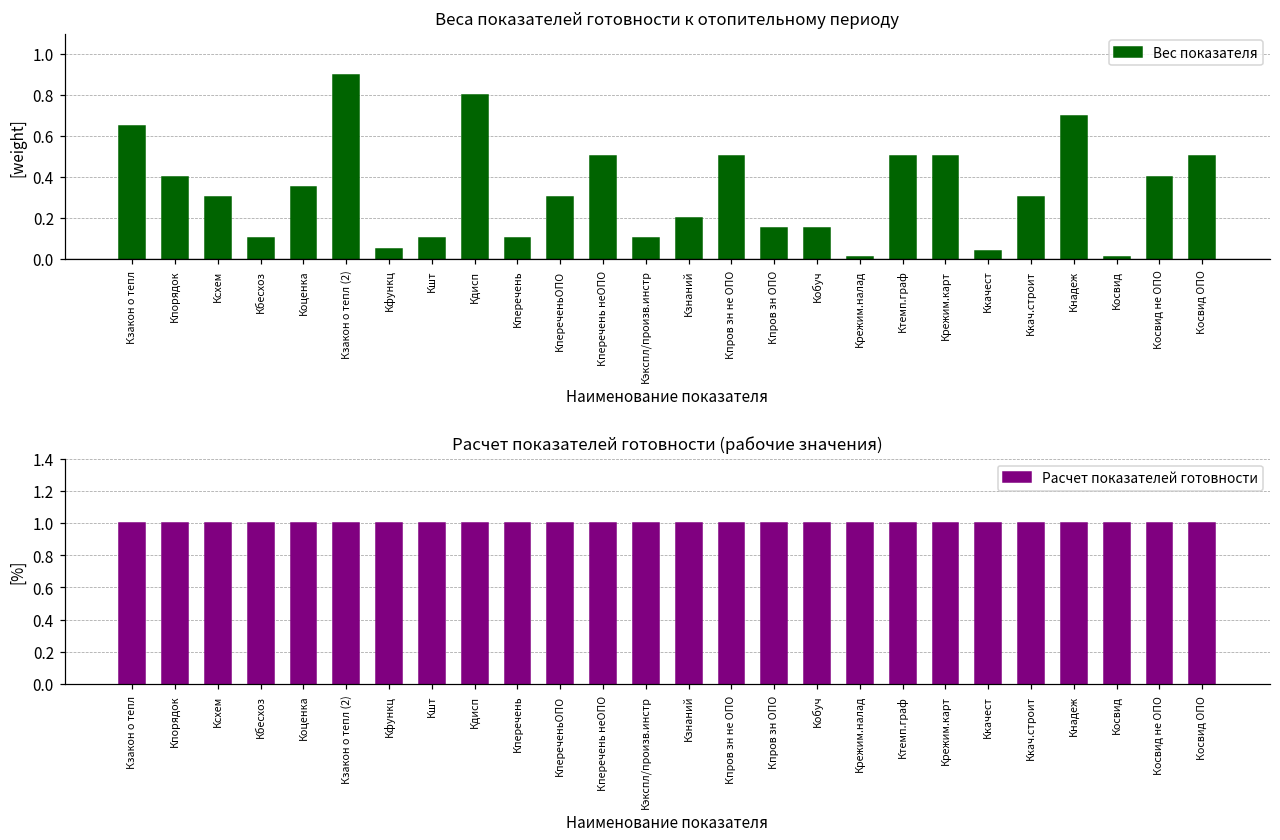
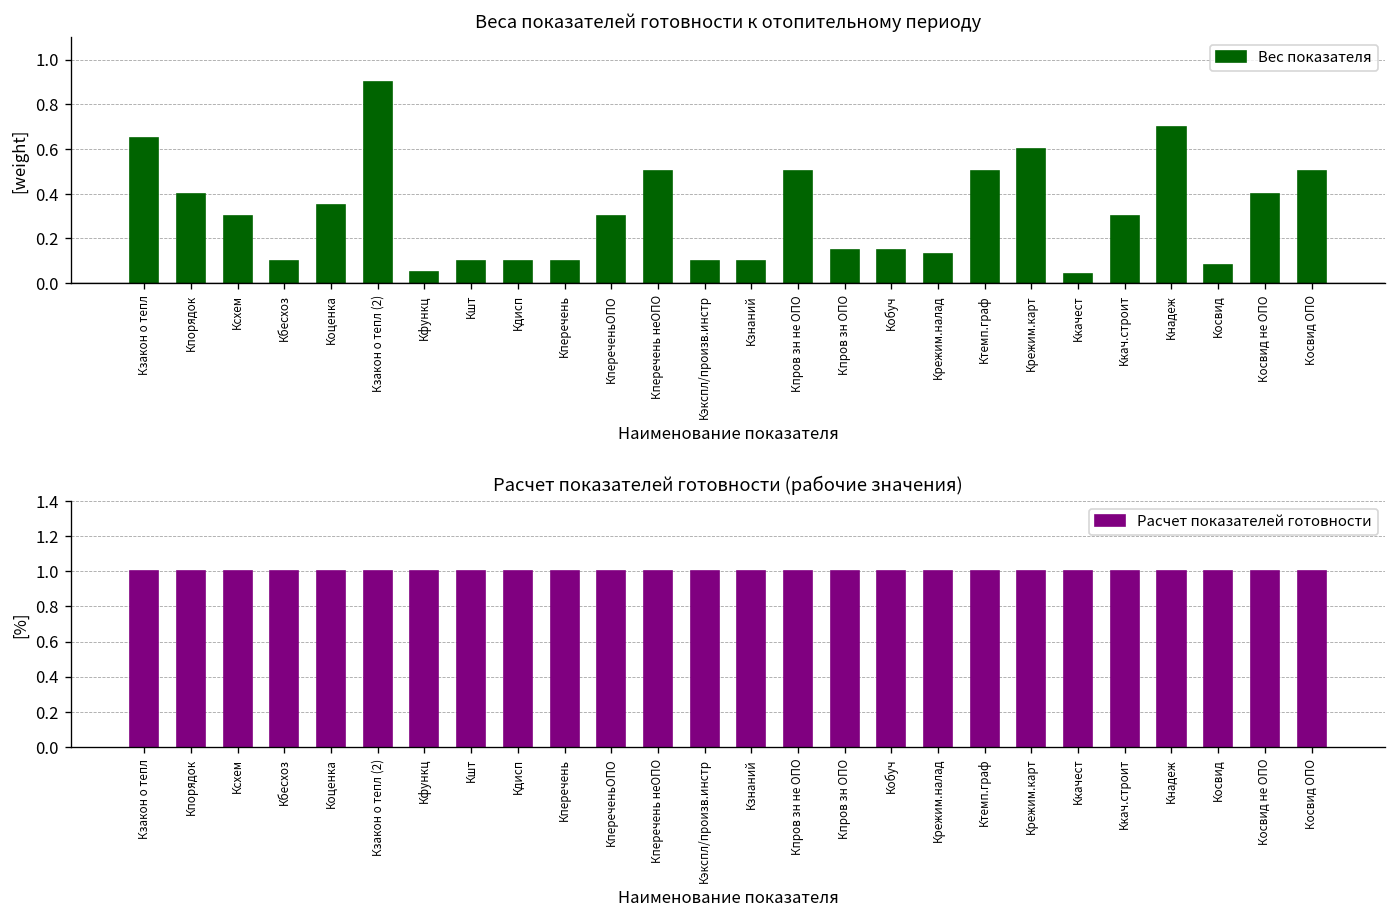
  {
    "Веса показателей готовности к отопительному периоду": {
      "Кзакон о тепл": 0.65,
      "Кпорядок": 0.40,
      "Ксхем": 0.30,
      "Кбесхоз": 0.10,
      "Коценка": 0.35,
      "Кзакон о тепл (2)": 0.90,
      "Кфункц": 0.05,
      "Кшт": 0.10,
-     "Кдисп": 0.8,
+     "Кдисп": 0.1,
      "Кперечень": 0.10,
      "КпереченьОПО": 0.30,
      "Кперечень неОПО": 0.50,
      "Кэкспл/произв.инстр": 0.10,
-     "Кзнаний": 0.2,
+     "Кзнаний": 0.1,
      "Кпров зн не ОПО": 0.50,
      "Кпров зн ОПО": 0.15,
      "Кобуч": 0.15,
-     "Крежим.налад": 0.01,
+     "Крежим.налад": 0.13,
      "Ктемп.граф": 0.50,
-     "Крежим.карт": 0.5,
+     "Крежим.карт": 0.6,
      "Ккачест": 0.04,
      "Ккач.строит": 0.30,
      "Кнадеж": 0.70,
-     "Косвид": 0.01,
+     "Косвид": 0.08,
      "Косвид не ОПО": 0.40,
      "Косвид ОПО": 0.50
    },
    "Расчет показателей готовности (рабочие значения)": {
      "Кзакон о тепл": 1.00,
      "Кпорядок": 1.00,
      "Ксхем": 1.00,
      "Кбесхоз": 1.00,
      "Коценка": 1.00,
      "Кзакон о тепл (2)": 1.00,
      "Кфункц": 1.00,
      "Кшт": 1.00,
      "Кдисп": 1.00,
      "Кперечень": 1.00,
      "КпереченьОПО": 1.00,
      "Кперечень неОПО": 1.00,
      "Кэкспл/произв.инстр": 1.00,
      "Кзнаний": 1.00,
      "Кпров зн не ОПО": 1.00,
      "Кпров зн ОПО": 1.00,
      "Кобуч": 1.00,
      "Крежим.налад": 1.00,
      "Ктемп.граф": 1.00,
      "Крежим.карт": 1.00,
      "Ккачест": 1.00,
      "Ккач.строит": 1.00,
      "Кнадеж": 1.00,
      "Косвид": 1.00,
      "Косвид не ОПО": 1.00,
      "Косвид ОПО": 1.00
    }
  }
